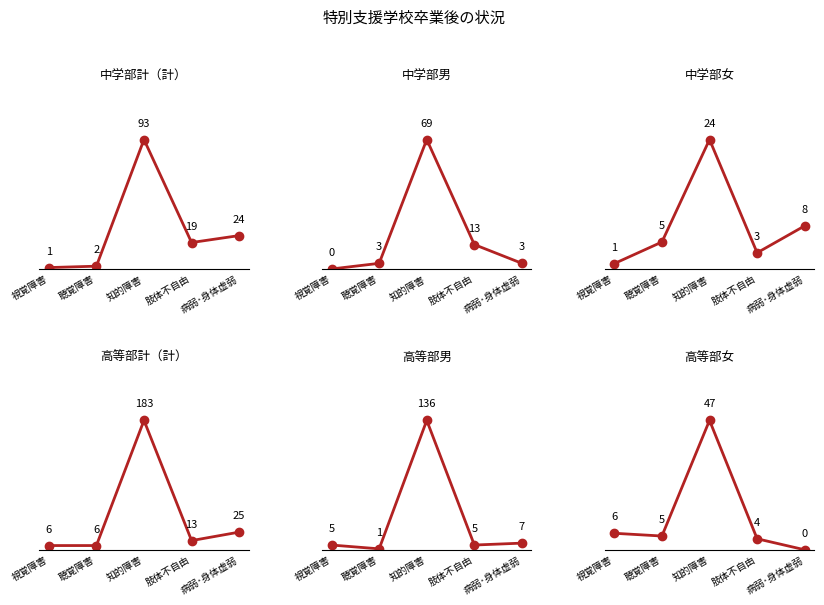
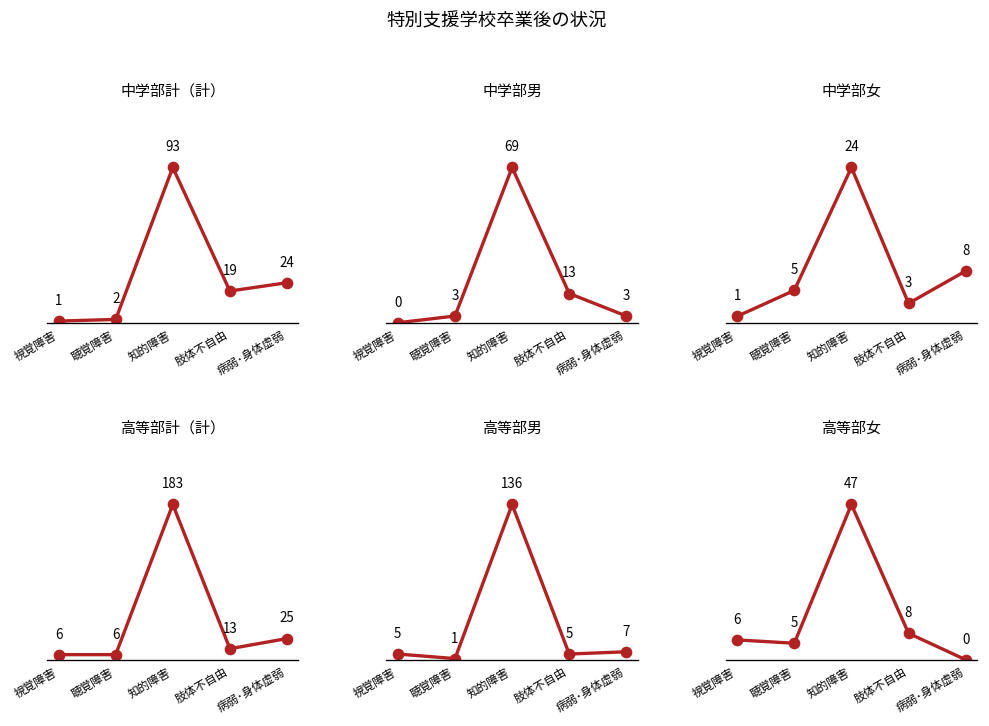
  {
    "中学部計（計）": {
      "視覚障害": 1,
      "聴覚障害": 2,
      "知的障害": 93,
      "肢体不自由": 19,
      "病弱･身体虚弱": 24
    },
    "中学部男": {
      "視覚障害": 0,
      "聴覚障害": 3,
      "知的障害": 69,
      "肢体不自由": 13,
      "病弱･身体虚弱": 3
    },
    "中学部女": {
      "視覚障害": 1,
      "聴覚障害": 5,
      "知的障害": 24,
      "肢体不自由": 3,
      "病弱･身体虚弱": 8
    },
    "高等部計（計）": {
      "視覚障害": 6,
      "聴覚障害": 6,
      "知的障害": 183,
      "肢体不自由": 13,
      "病弱･身体虚弱": 25
    },
    "高等部男": {
      "視覚障害": 5,
      "聴覚障害": 1,
      "知的障害": 136,
      "肢体不自由": 5,
      "病弱･身体虚弱": 7
    },
    "高等部女": {
      "視覚障害": 6,
      "聴覚障害": 5,
      "知的障害": 47,
-     "肢体不自由": 4,
+     "肢体不自由": 8,
      "病弱･身体虚弱": 0
    }
  }
